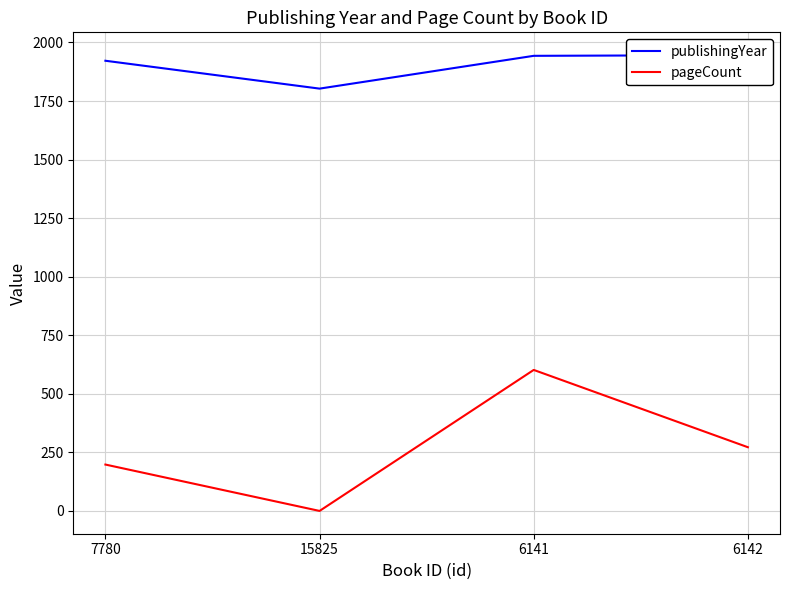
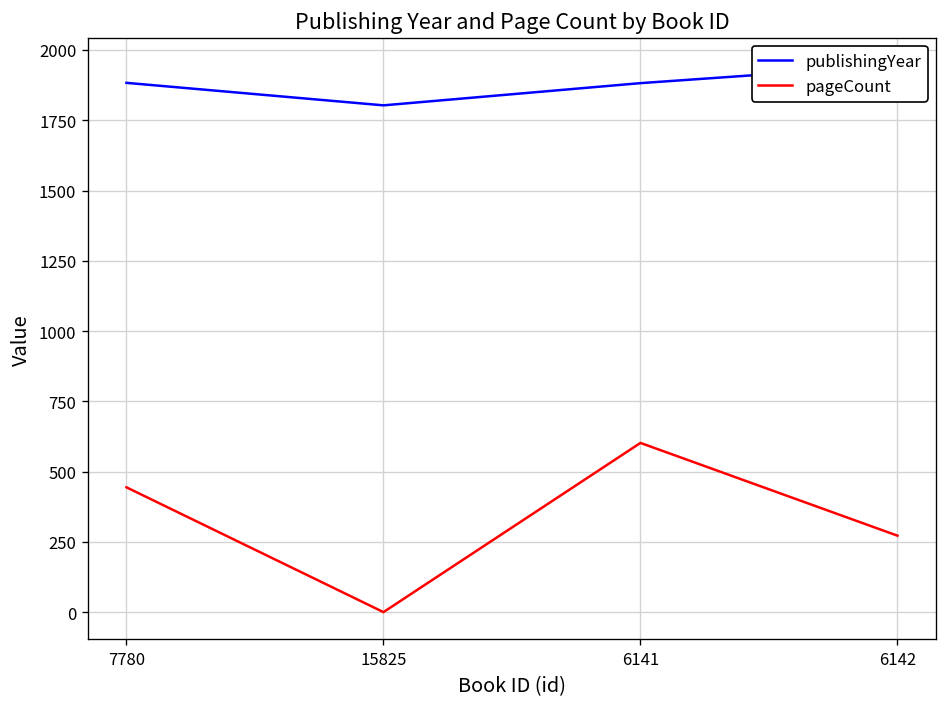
  {
    "publishingYear": {
-     "7780": 1920,
+     "7780": 1880,
      "15825": 1800,
-     "6141": 1940
+     "6141": 1880
    },
    "pageCount": {
-     "7780": 200,
+     "7780": 440,
      "15825": 0,
      "6141": 600,
      "6142": 270
    }
  }
